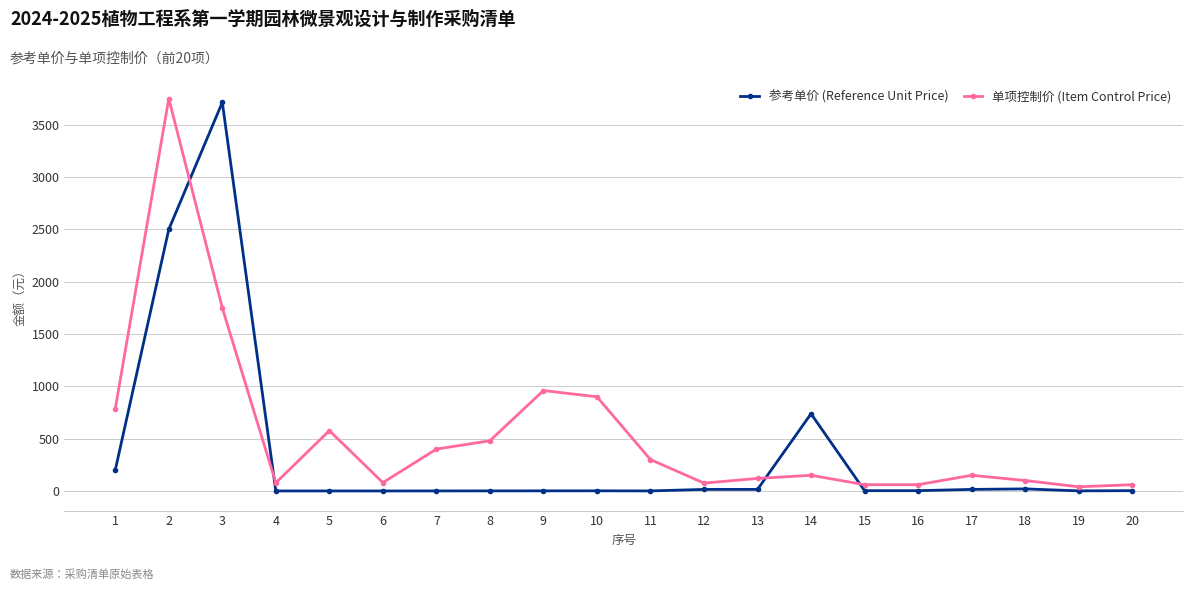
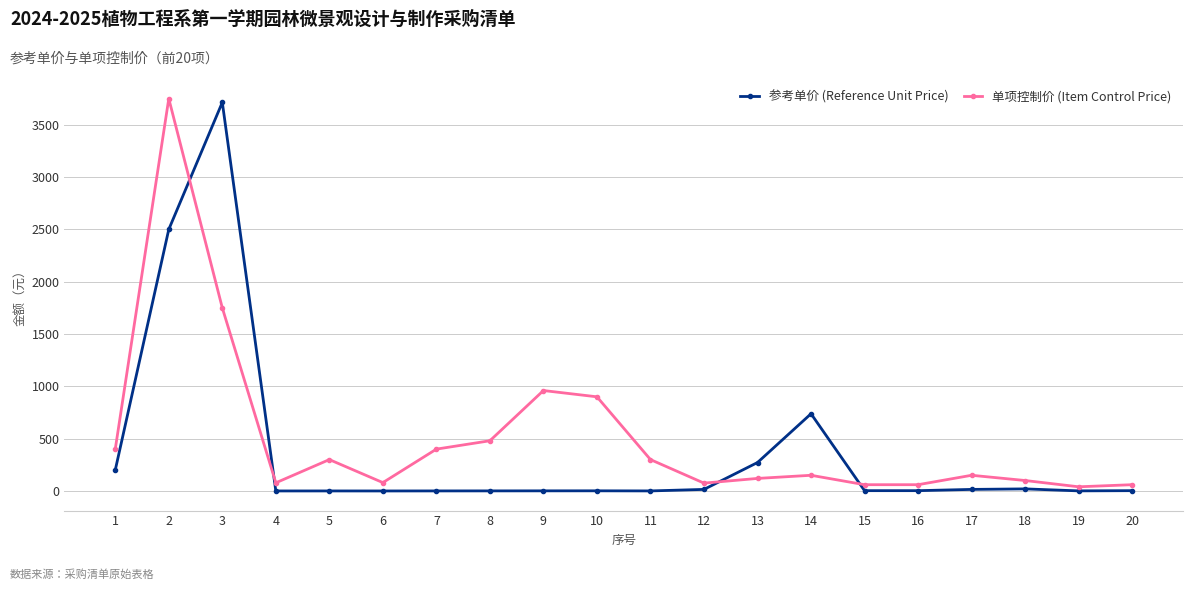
  {
    "参考单价 (Reference Unit Price)": {
      "1": 200,
      "2": 2500,
      "3": 3710,
      "4": 0,
      "5": 0,
      "6": 0,
      "7": 0,
      "8": 0,
      "9": 0,
      "10": 0,
      "11": 0,
      "12": 20,
-     "13": 20,
+     "13": 270,
      "14": 740,
      "15": 0,
      "16": 0,
      "17": 20,
      "18": 20,
      "19": 0,
      "20": 0
    },
    "单项控制价 (Item Control Price)": {
-     "1": 790,
+     "1": 400,
      "2": 3750,
      "3": 1750,
      "4": 80,
-     "5": 580,
+     "5": 300,
      "6": 80,
      "7": 400,
      "8": 480,
      "9": 960,
      "10": 900,
      "11": 300,
      "12": 80,
      "13": 120,
      "14": 150,
      "15": 60,
      "16": 60,
      "17": 150,
      "18": 100,
      "19": 40,
      "20": 60
    }
  }
